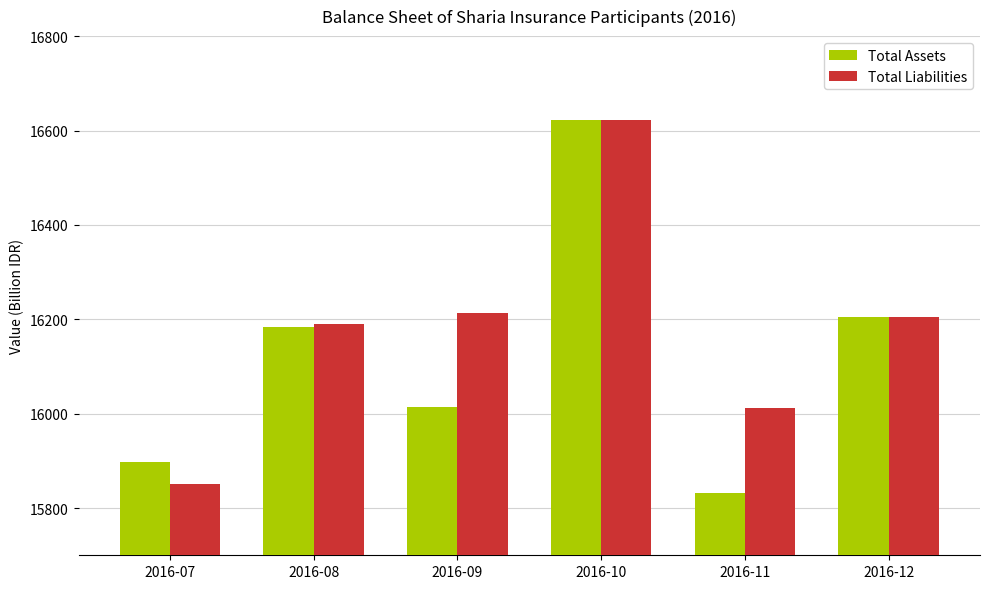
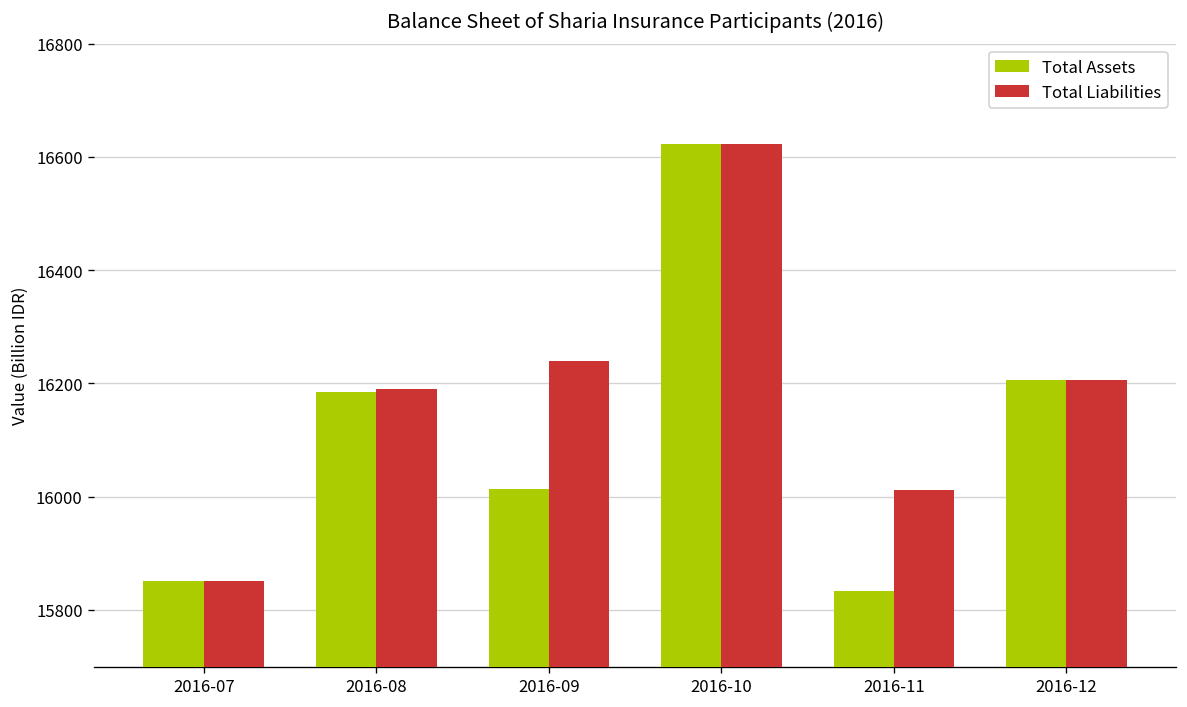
  {
    "Total Assets": {
-     "2016-07": 15900,
+     "2016-07": 15850,
      "2016-08": 16180,
      "2016-09": 16010,
      "2016-10": 16620,
      "2016-11": 15830,
      "2016-12": 16210
    },
    "Total Liabilities": {
      "2016-07": 15850,
      "2016-08": 16190,
-     "2016-09": 16210,
+     "2016-09": 16240,
      "2016-10": 16620,
      "2016-11": 16010,
      "2016-12": 16210
    }
  }
